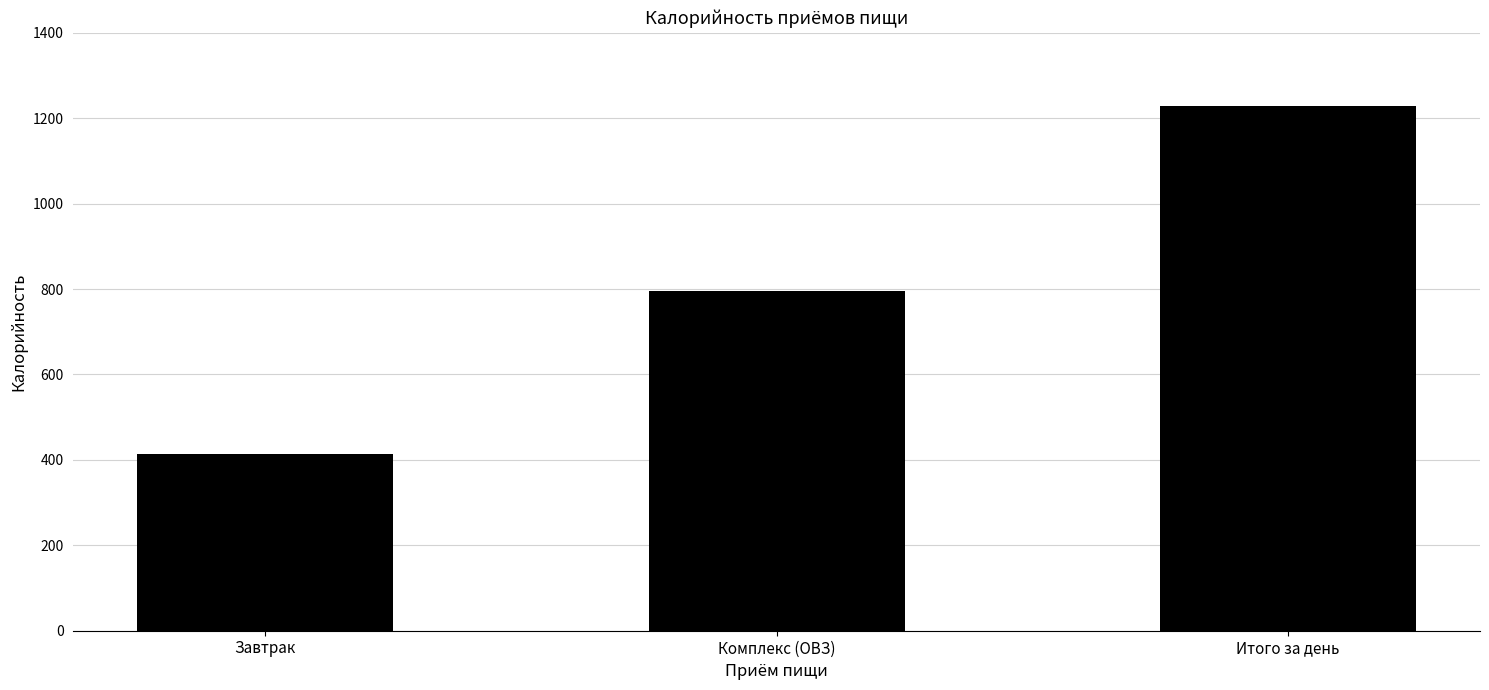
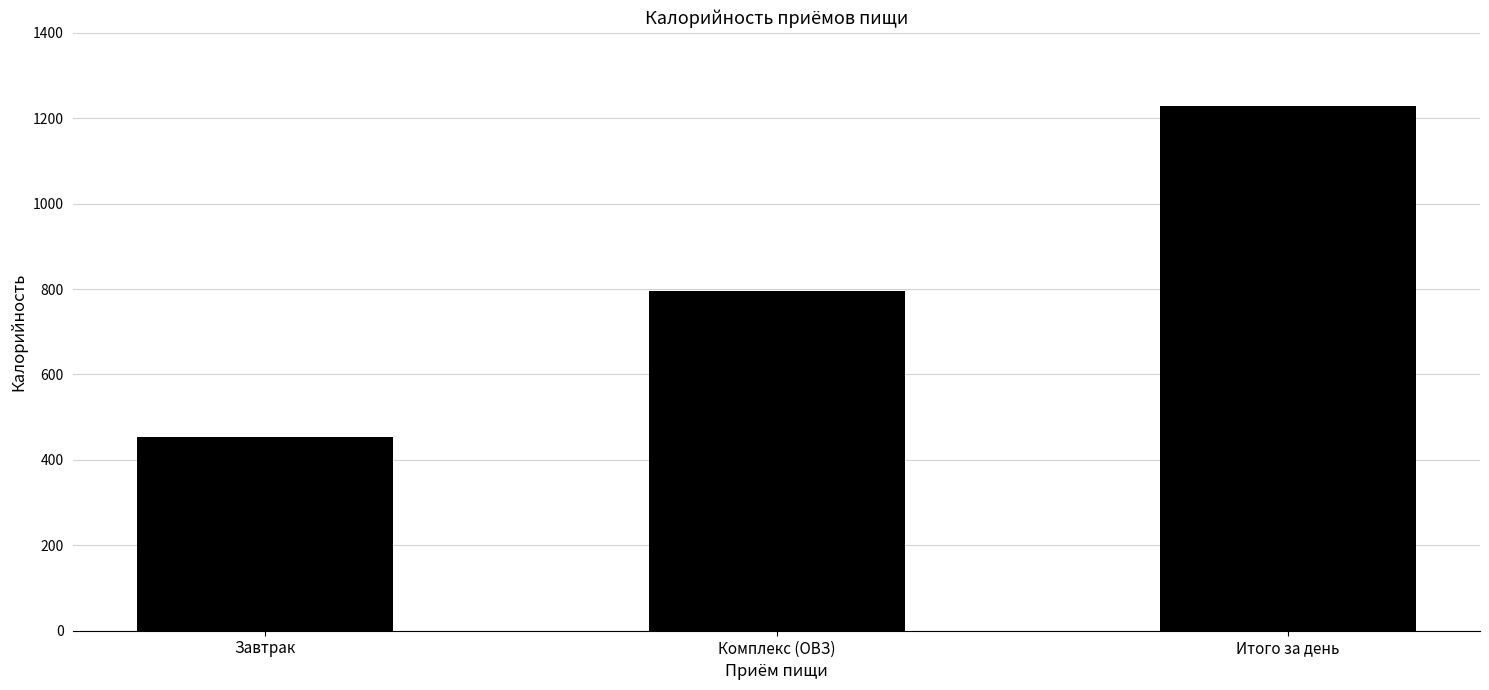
  {
-   "Завтрак": 410,
+   "Завтрак": 450,
    "Комплекс (ОВЗ)": 800,
    "Итого за день": 1230
  }
